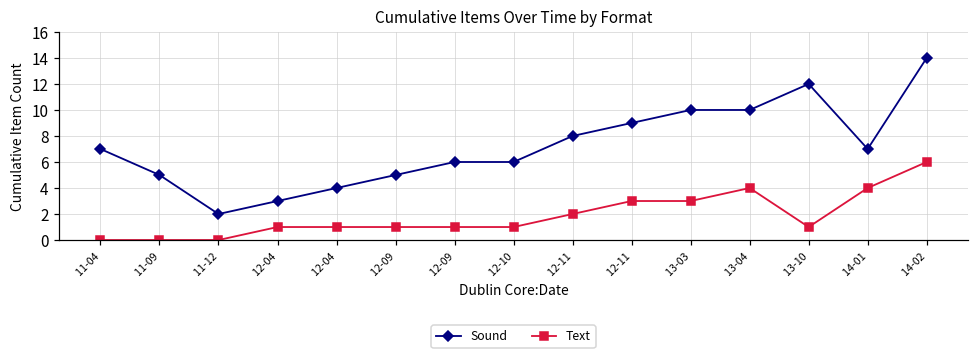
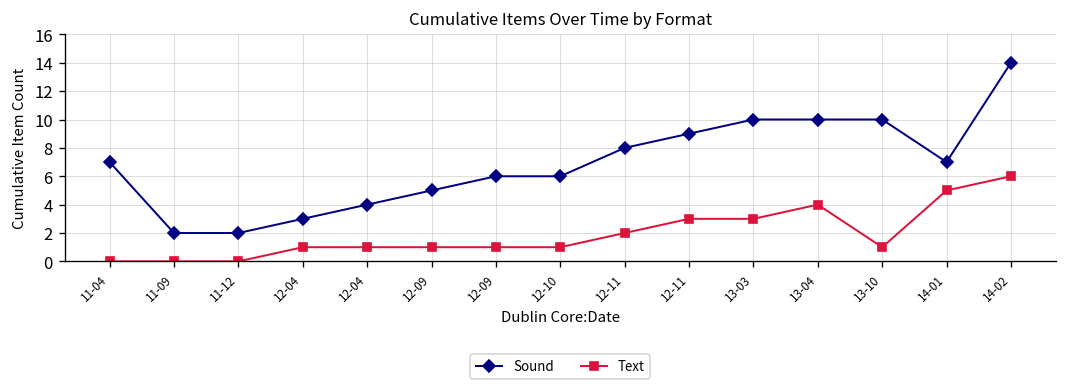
  {
    "Sound": {
      "11-04": 7,
-     "11-09": 5,
+     "11-09": 2,
      "11-12": 2,
      "12-10": 6,
      "13-03": 10,
      "13-04": 10,
-     "13-10": 12,
+     "13-10": 10,
      "14-01": 7,
      "14-02": 14
    },
    "Text": {
      "11-04": 0,
      "11-09": 0,
      "11-12": 0,
      "12-10": 1,
      "13-03": 3,
      "13-04": 4,
      "13-10": 1,
-     "14-01": 4,
+     "14-01": 5,
      "14-02": 6
    }
  }
